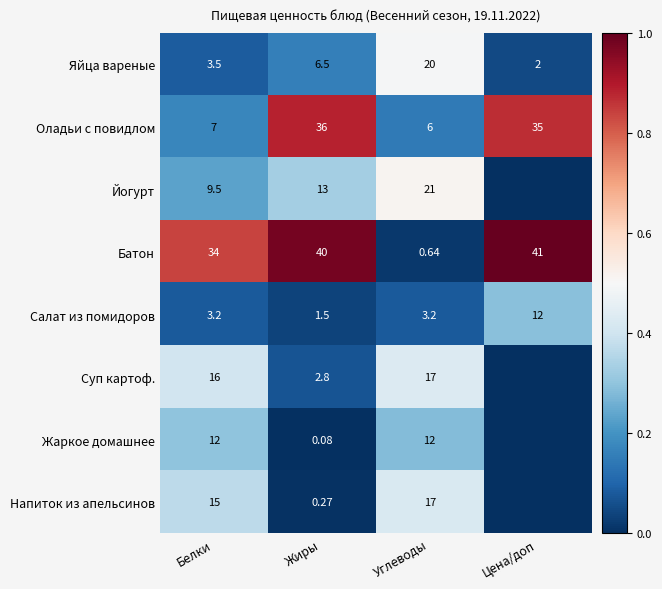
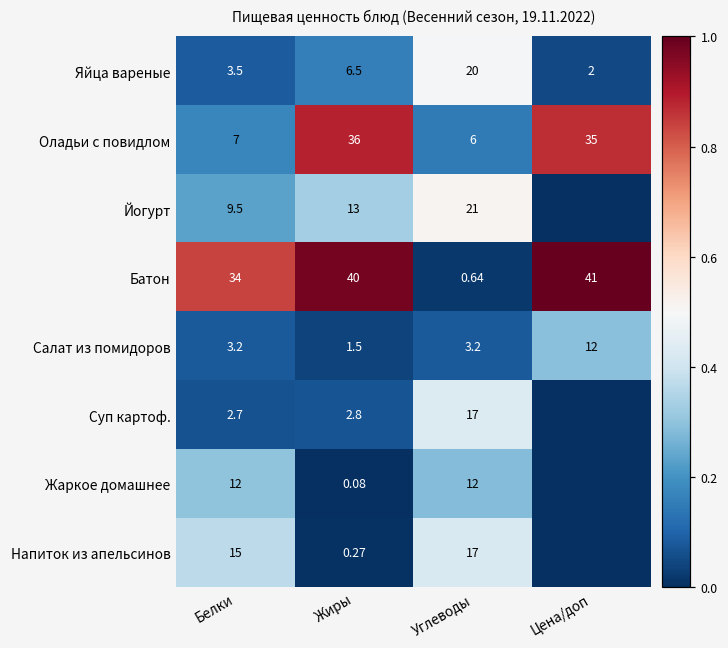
  {
    "Яйца вареные": {
      "Белки": 3.5,
      "Жиры": 6.5,
      "Углеводы": 20,
      "Цена/доп": 2
    },
    "Оладьи с повидлом": {
      "Белки": 7,
      "Жиры": 36,
      "Углеводы": 6,
      "Цена/доп": 35
    },
    "Йогурт": {
      "Белки": 9.5,
      "Жиры": 13,
      "Углеводы": 21
    },
    "Батон": {
      "Белки": 34,
      "Жиры": 40,
      "Углеводы": 0.64,
      "Цена/доп": 41
    },
    "Салат из помидоров": {
      "Белки": 3.2,
      "Жиры": 1.5,
      "Углеводы": 3.2,
      "Цена/доп": 12
    },
    "Суп картоф.": {
-     "Белки": 16,
+     "Белки": 2.7,
      "Жиры": 2.8,
      "Углеводы": 17
    },
    "Жаркое домашнее": {
      "Белки": 12,
      "Жиры": 0.08,
      "Углеводы": 12
    },
    "Напиток из апельсинов": {
      "Белки": 15,
      "Жиры": 0.27,
      "Углеводы": 17
    }
  }
